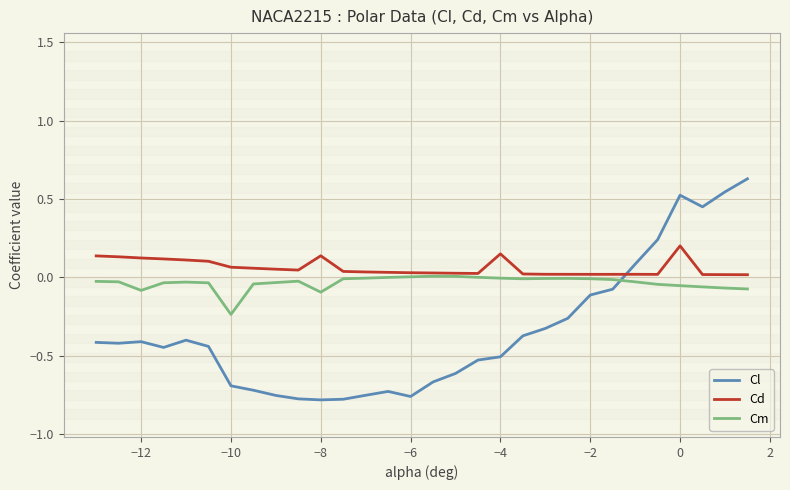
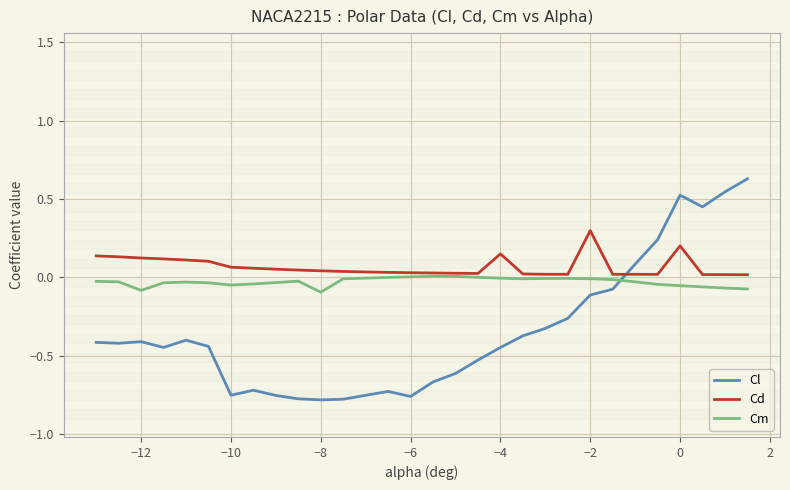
  {
    "Cl": {
      "−12": -0.41,
-     "−10": -0.69,
+     "−10": -0.75,
      "−8": -0.78,
      "−6": -0.76,
-     "−4": -0.51,
+     "−4": -0.45,
      "−2": -0.11,
      "0": 0.52
    },
    "Cd": {
      "−12": 0.12,
      "−10": 0.06,
-     "−8": 0.14,
+     "−8": 0.04,
      "−6": 0.03,
      "−4": 0.15,
-     "−2": 0.02,
+     "−2": 0.30,
      "0": 0.20
    },
    "Cm": {
      "−12": -0.08,
-     "−10": -0.24,
+     "−10": -0.05,
      "−8": -0.09,
      "−6": 0.00,
      "−4": 0.00,
      "−2": -0.01,
      "0": -0.05
    }
  }
